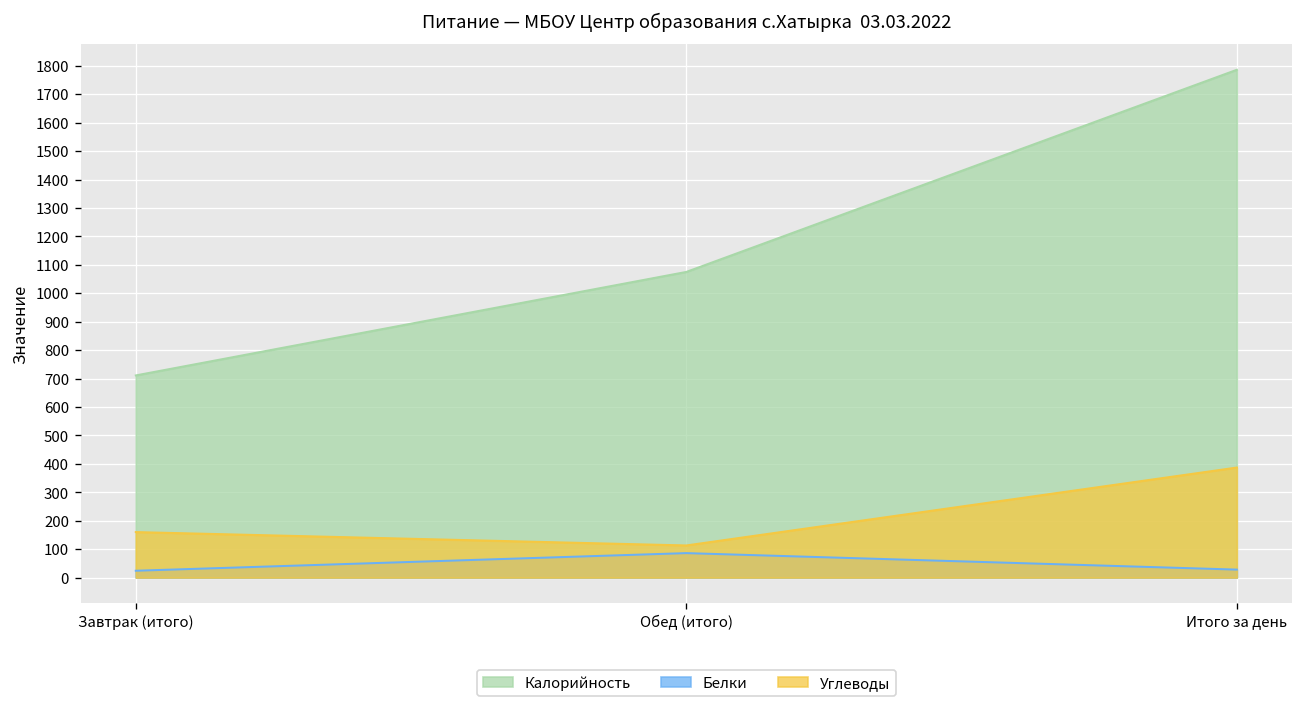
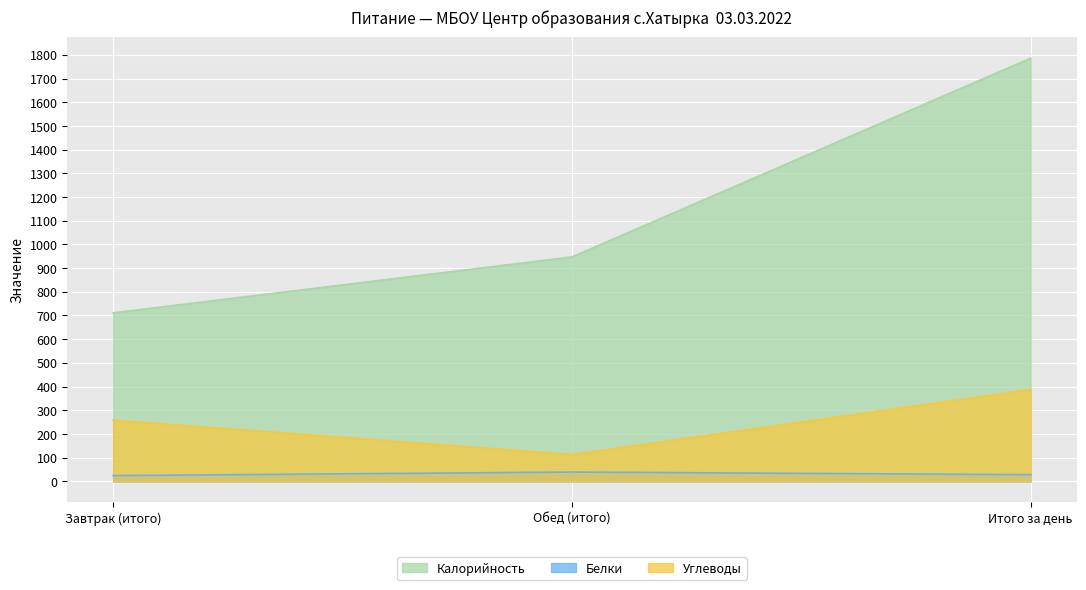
  {
    "Калорийность": {
      "Завтрак (итого)": 710,
-     "Обед (итого)": 1080,
+     "Обед (итого)": 950,
      "Итого за день": 1790
    },
    "Белки": {
      "Завтрак (итого)": 20,
-     "Обед (итого)": 90,
+     "Обед (итого)": 40,
      "Итого за день": 30
    },
    "Углеводы": {
-     "Завтрак (итого)": 160,
+     "Завтрак (итого)": 260,
      "Обед (итого)": 110,
      "Итого за день": 390
    }
  }
